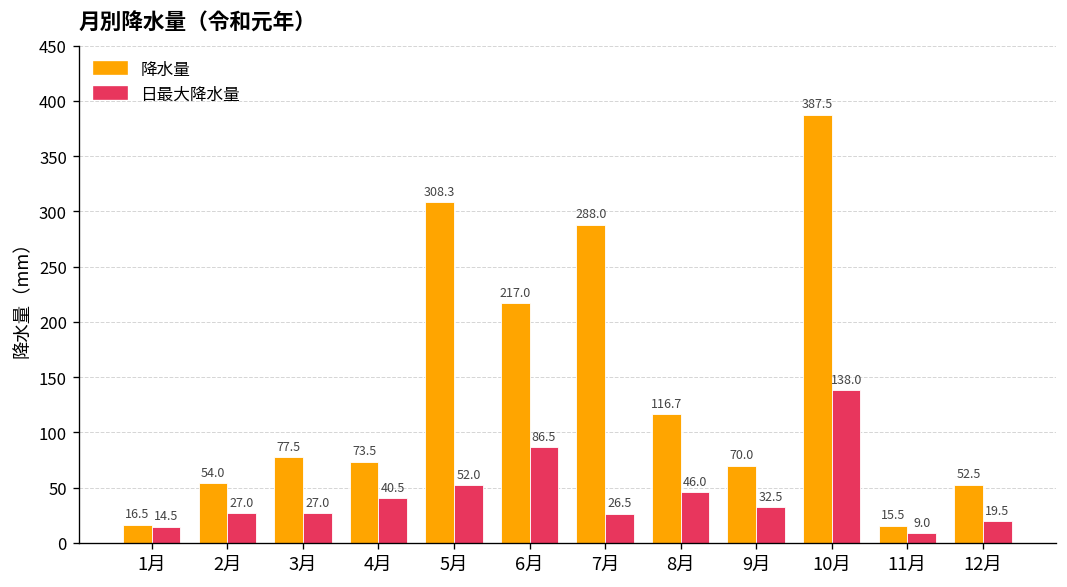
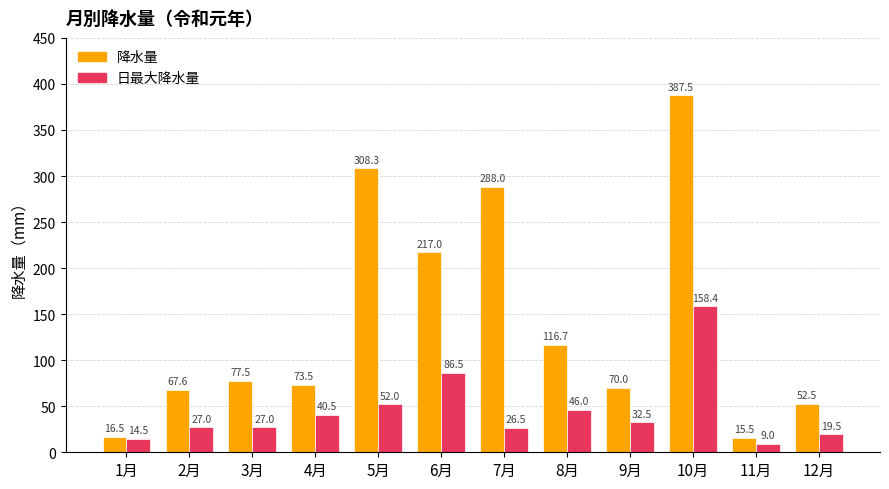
  {
    "降水量": {
      "1月": 16.5,
-     "2月": 54.0,
+     "2月": 67.6,
      "3月": 77.5,
      "4月": 73.5,
      "5月": 308.3,
      "6月": 217.0,
      "7月": 288.0,
      "8月": 116.7,
      "9月": 70.0,
      "10月": 387.5,
      "11月": 15.5,
      "12月": 52.5
    },
    "日最大降水量": {
      "1月": 14.5,
      "2月": 27.0,
      "3月": 27.0,
      "4月": 40.5,
      "5月": 52.0,
      "6月": 86.5,
      "7月": 26.5,
      "8月": 46.0,
      "9月": 32.5,
-     "10月": 138.0,
+     "10月": 158.4,
      "11月": 9.0,
      "12月": 19.5
    }
  }
